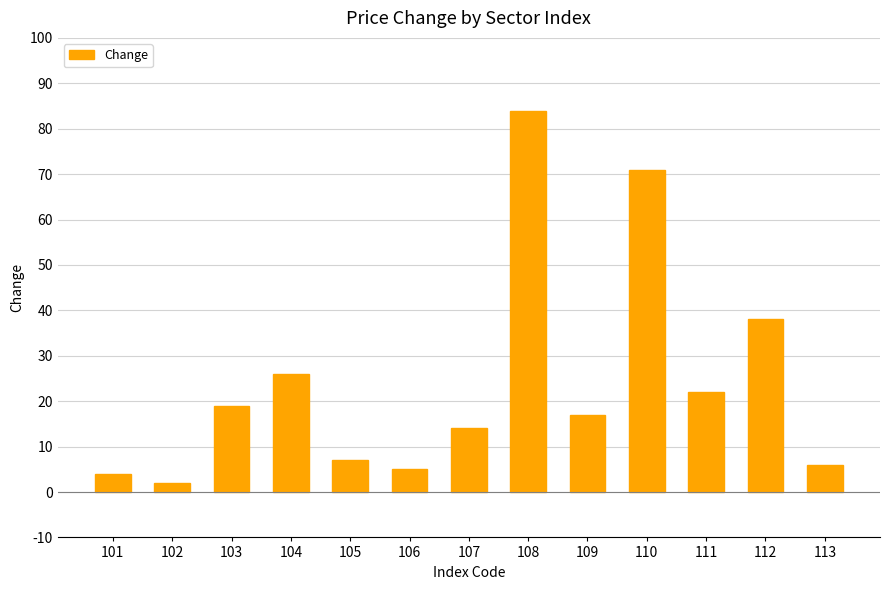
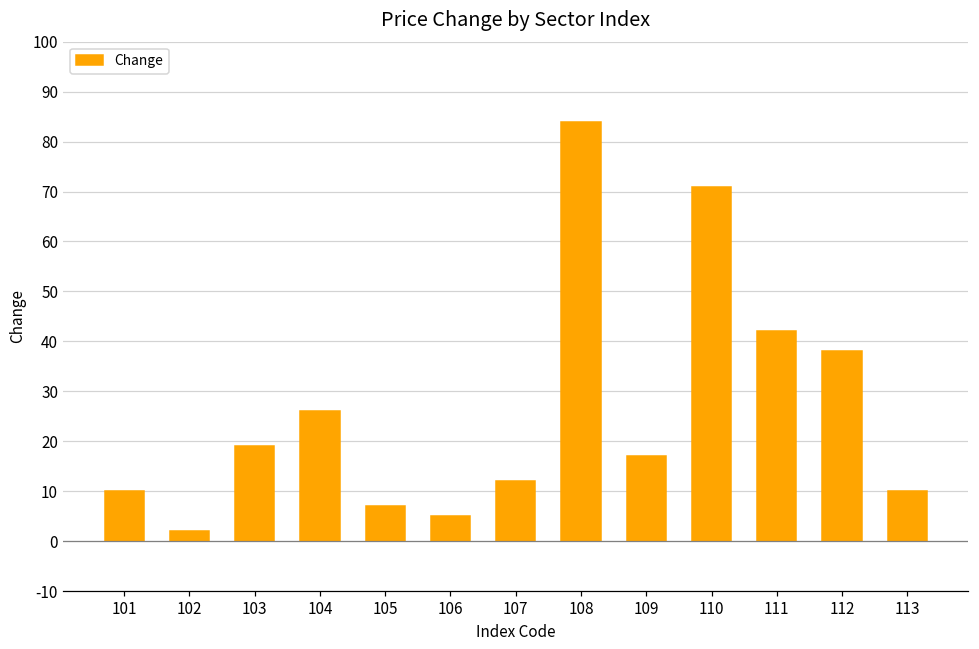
  {
-   "101": 4,
+   "101": 10,
    "102": 2,
    "103": 19,
    "104": 26,
    "105": 7,
    "106": 5,
-   "107": 14,
+   "107": 12,
    "108": 84,
    "109": 17,
    "110": 71,
-   "111": 22,
+   "111": 42,
    "112": 38,
-   "113": 6
+   "113": 10
  }
